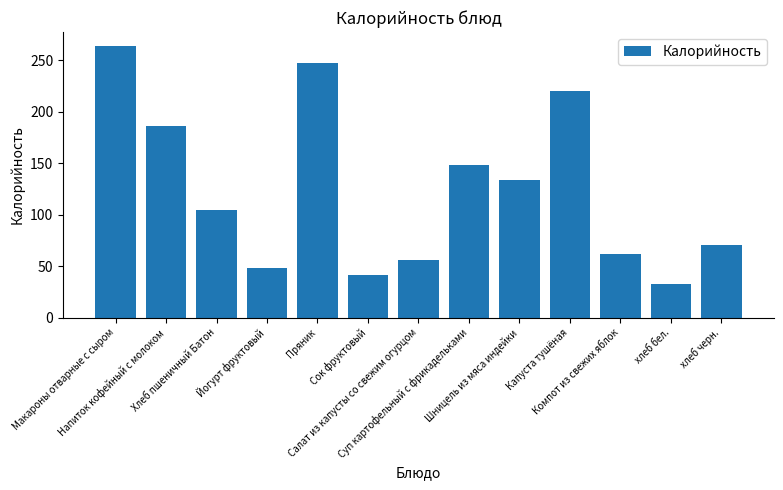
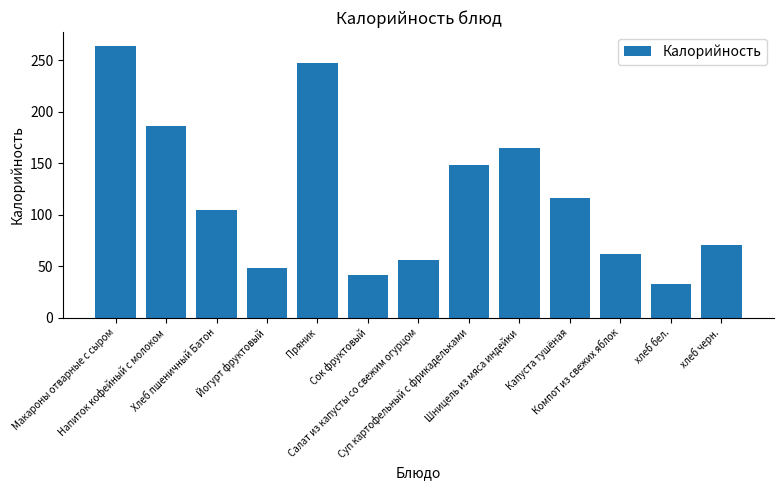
  {
    "Макароны отварные с сыром": 264,
    "Напиток кофейный с молоком": 186,
    "Хлеб пшеничный Батон": 104,
    "Йогурт фруктовый": 48,
    "Пряник": 247,
    "Сок фруктовый": 42,
    "Салат из капусты со свежим огурцом": 56,
    "Суп картофельный с фрикадельками": 149,
-   "Шницель из мяса индейки": 134,
-   "Капуста тушёная": 220,
+   "Шницель из мяса индейки": 165,
+   "Капуста тушёная": 116,
    "Компот из свежих яблок": 62,
    "хлеб бел.": 33,
    "хлеб черн.": 71
  }
